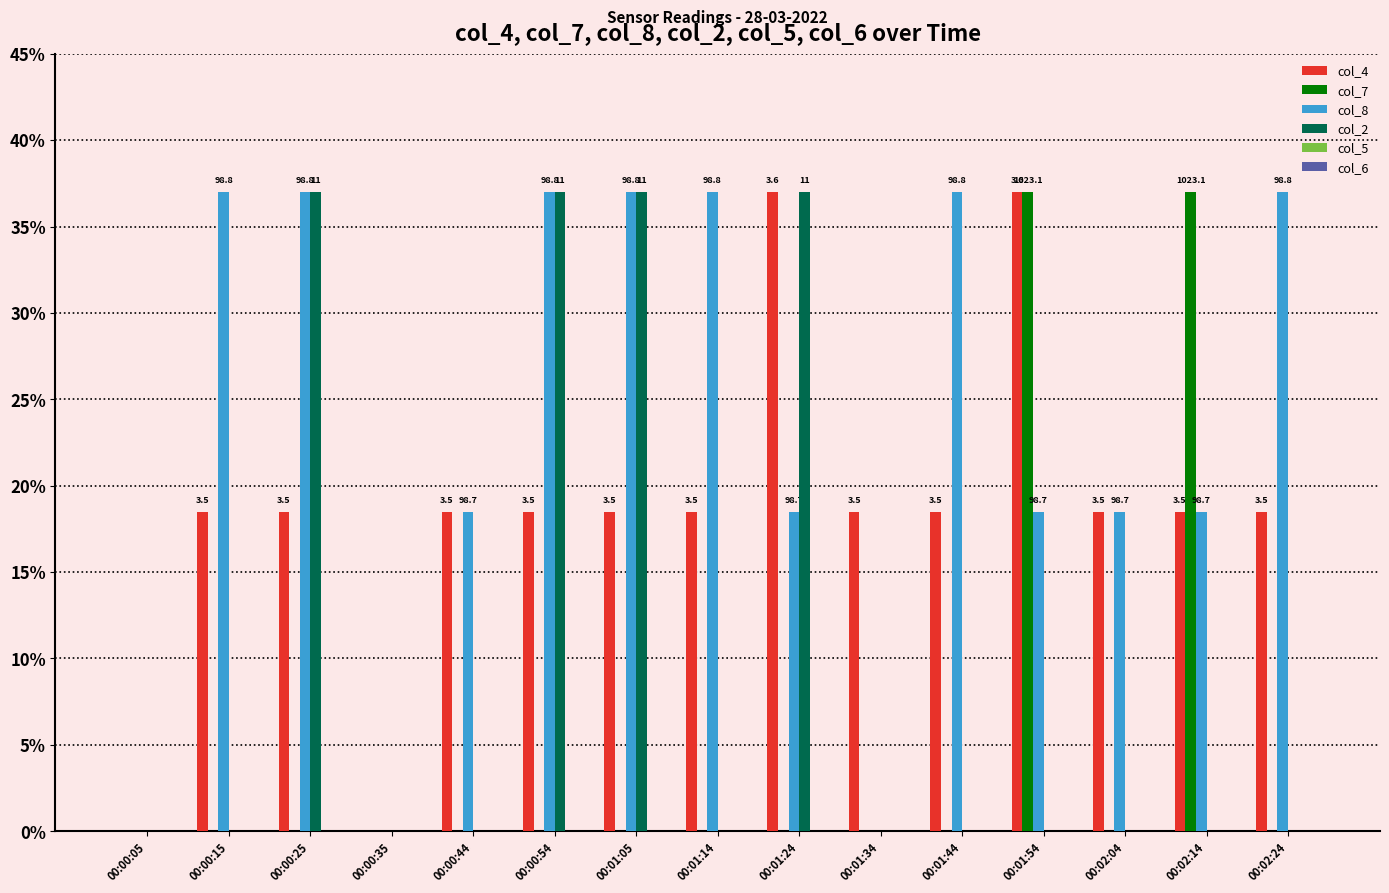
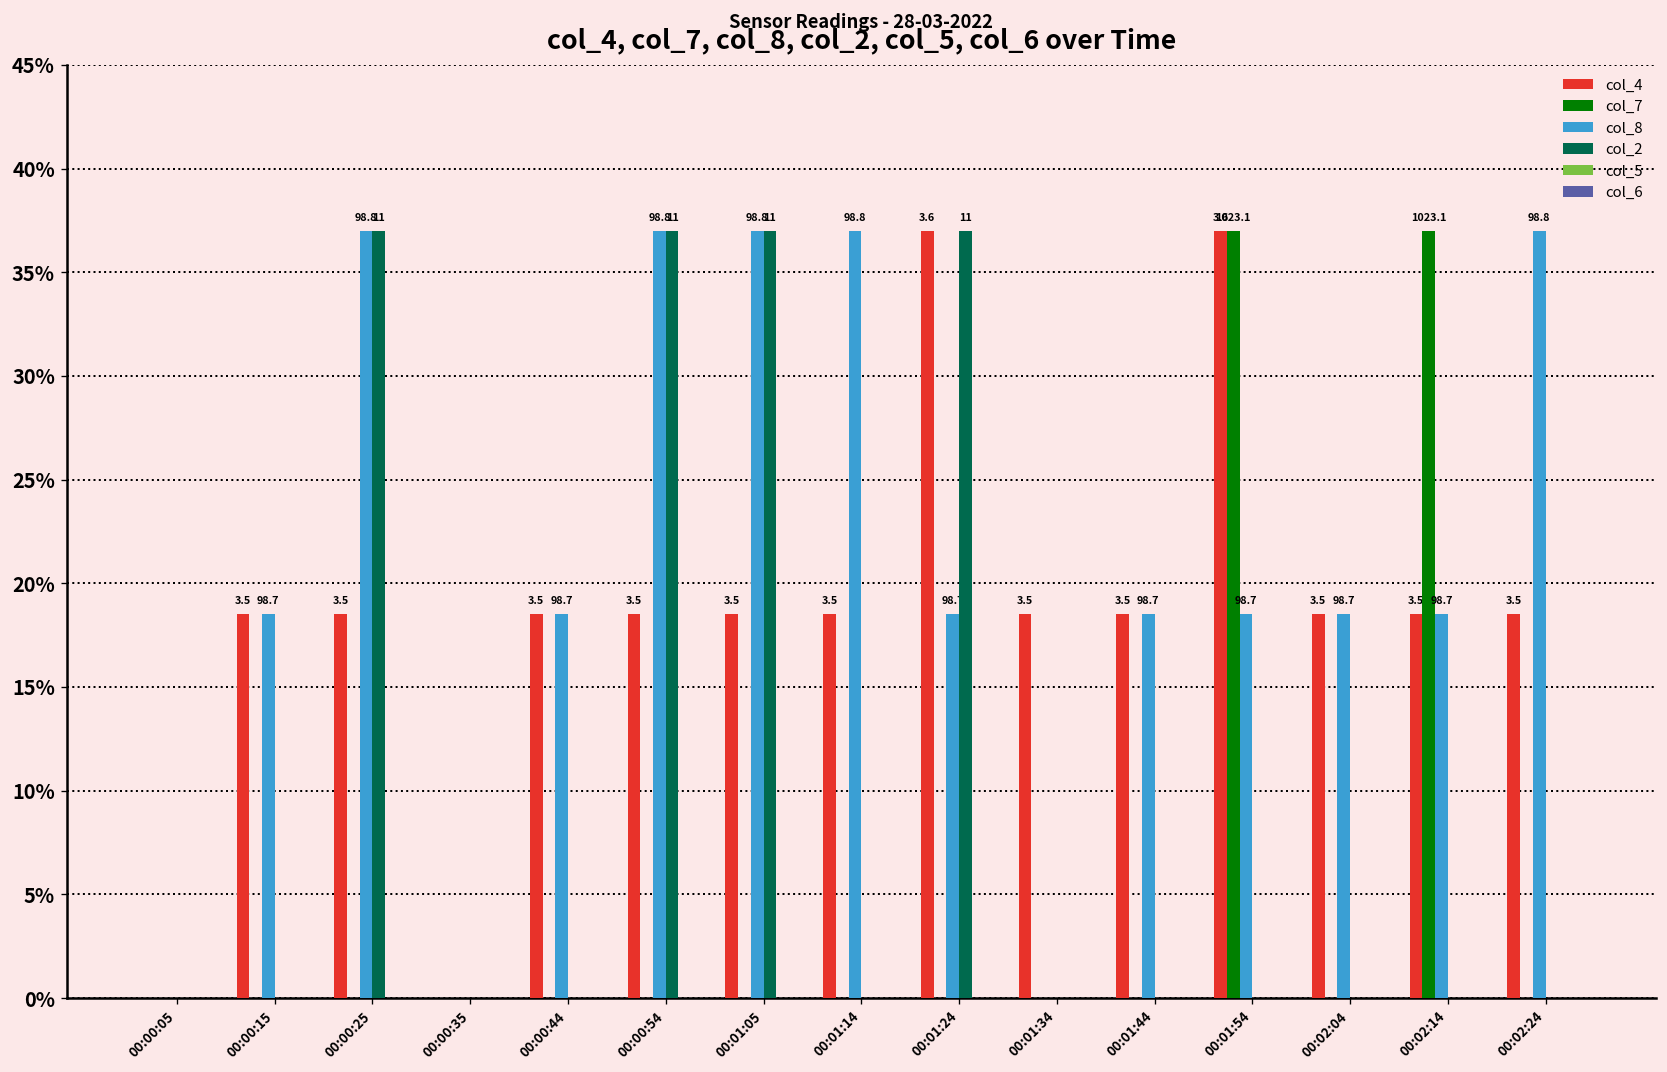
  {
    "col_4": {
      "00:00:05": "0.0%",
      "00:00:35": "0.0%"
    },
    "col_7": {
      "00:00:05": "0.0%",
      "00:00:15": "0.0%",
      "00:00:25": "0.0%",
      "00:00:35": "0.0%",
      "00:00:44": "0.0%",
      "00:00:54": "0.0%",
      "00:01:05": "0.0%",
      "00:01:14": "0.0%",
      "00:01:24": "0.0%",
      "00:01:34": "0.0%",
      "00:01:44": "0.0%",
      "00:02:04": "0.0%",
      "00:02:24": "0.0%"
    },
    "col_8": {
-     "00:00:15": "98.8",
-     "00:01:44": "98.8"
+     "00:00:15": "98.7",
+     "00:01:44": "98.7"
    },
    "col_2": {
      "00:00:05": "0.0%",
      "00:00:15": "0.0%",
      "00:00:35": "0.0%",
      "00:00:44": "0.0%",
      "00:01:14": "0.0%",
      "00:01:34": "0.0%",
      "00:01:44": "0.0%",
      "00:01:54": "0.0%",
      "00:02:04": "0.0%",
      "00:02:14": "0.0%",
      "00:02:24": "0.0%"
    },
    "col_5": {
      "00:00:05": "0.0%",
      "00:00:15": "0.0%",
      "00:00:25": "0.0%",
      "00:00:35": "0.0%",
      "00:00:44": "0.0%",
      "00:00:54": "0.0%",
      "00:01:05": "0.0%",
      "00:01:14": "0.0%",
      "00:01:24": "0.0%",
      "00:01:34": "0.0%",
      "00:01:44": "0.0%",
      "00:01:54": "0.0%",
      "00:02:04": "0.0%",
      "00:02:14": "0.0%",
      "00:02:24": "0.0%"
    },
    "col_6": {
      "00:00:05": "0.0%",
      "00:00:15": "0.0%",
      "00:00:25": "0.0%",
      "00:00:35": "0.0%",
      "00:00:44": "0.0%",
      "00:00:54": "0.0%",
      "00:01:05": "0.0%",
      "00:01:14": "0.0%",
      "00:01:24": "0.0%",
      "00:01:34": "0.0%",
      "00:01:44": "0.0%",
      "00:01:54": "0.0%",
      "00:02:04": "0.0%",
      "00:02:14": "0.0%",
      "00:02:24": "0.0%"
    }
  }
